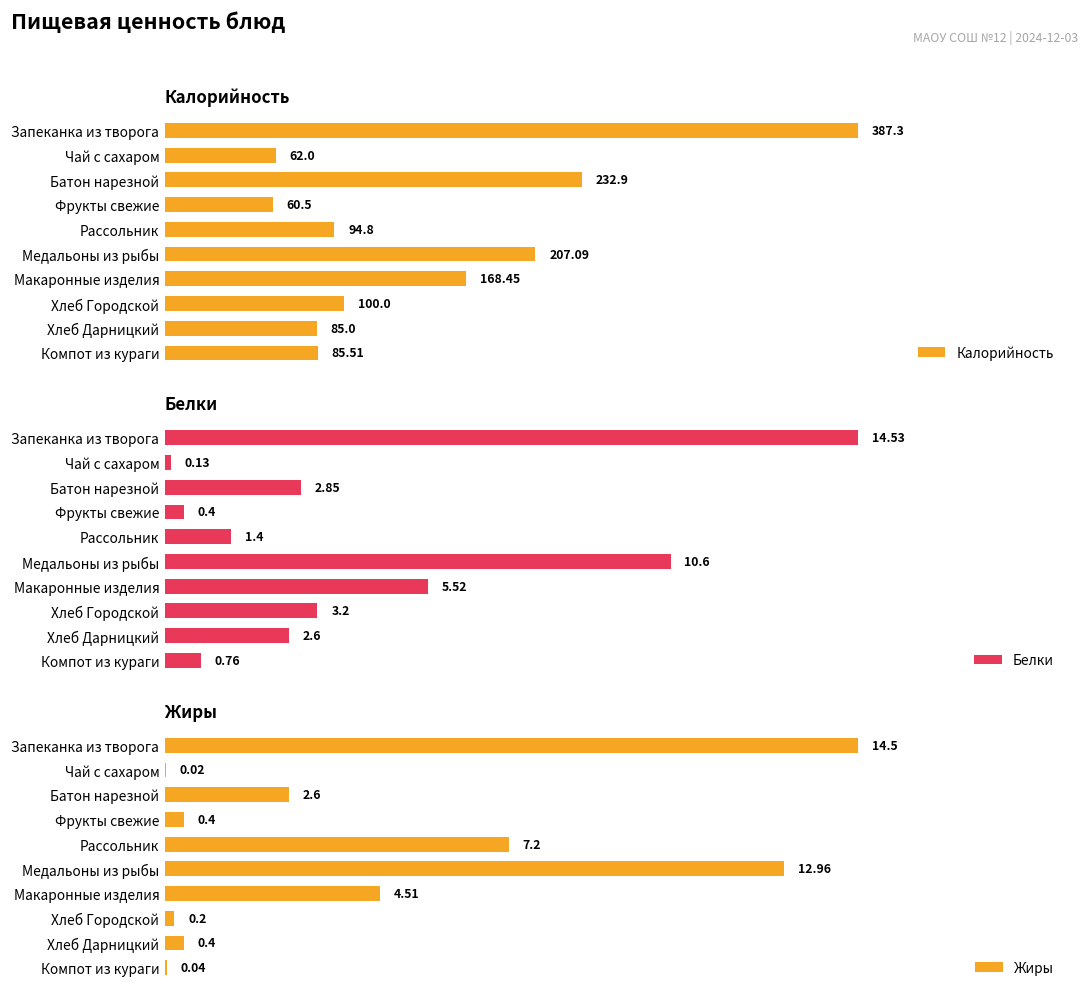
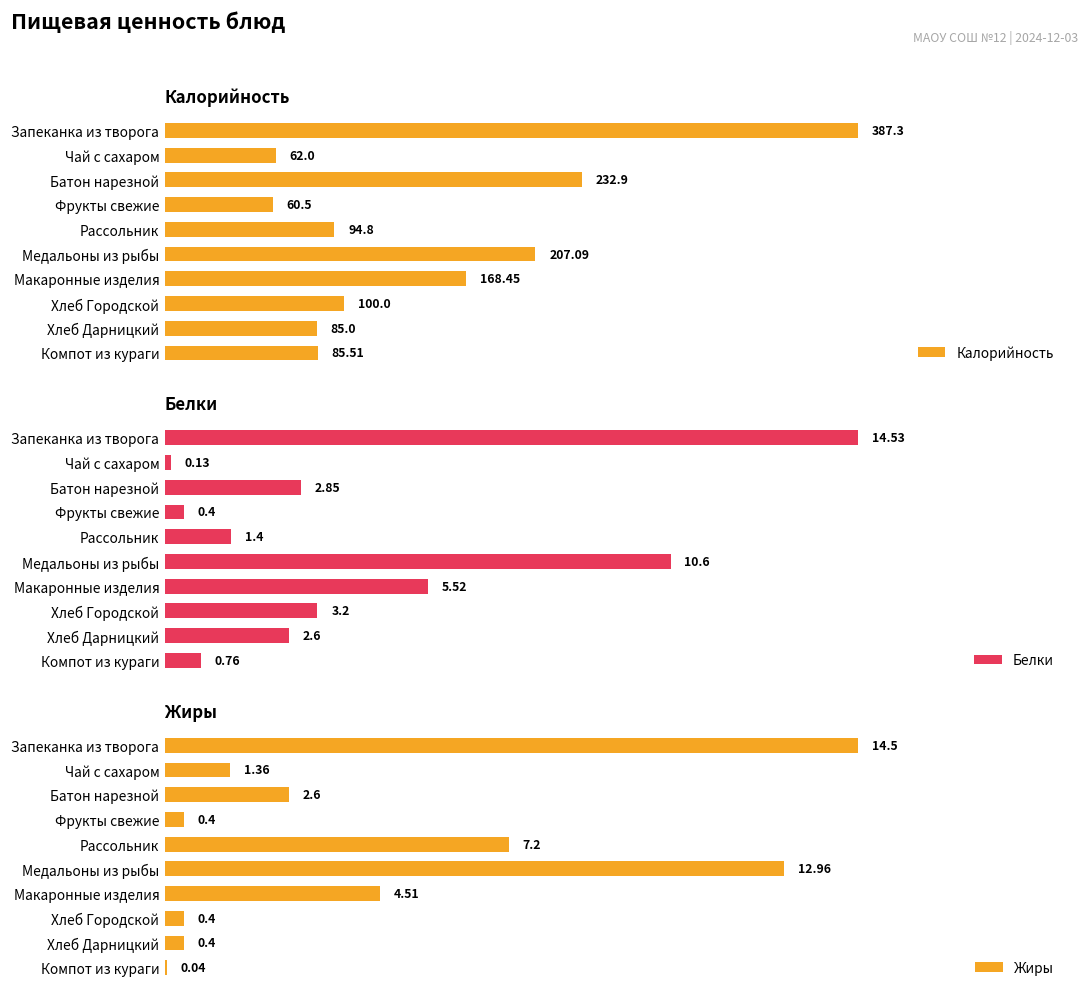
  {
    "Калорийность": {
      "Запеканка из творога": 387.3,
      "Чай с сахаром": 62.0,
      "Батон нарезной": 232.9,
      "Фрукты свежие": 60.5,
      "Рассольник": 94.8,
      "Медальоны из рыбы": 207.09,
      "Макаронные изделия": 168.45,
      "Хлеб Городской": 100.0,
      "Хлеб Дарницкий": 85.0,
      "Компот из кураги": 85.51
    },
    "Белки": {
      "Запеканка из творога": 14.53,
      "Чай с сахаром": 0.13,
      "Батон нарезной": 2.85,
      "Фрукты свежие": 0.4,
      "Рассольник": 1.4,
      "Медальоны из рыбы": 10.6,
      "Макаронные изделия": 5.52,
      "Хлеб Городской": 3.2,
      "Хлеб Дарницкий": 2.6,
      "Компот из кураги": 0.76
    },
    "Жиры": {
      "Запеканка из творога": 14.5,
-     "Чай с сахаром": 0.02,
+     "Чай с сахаром": 1.36,
      "Батон нарезной": 2.6,
      "Фрукты свежие": 0.4,
      "Рассольник": 7.2,
      "Медальоны из рыбы": 12.96,
      "Макаронные изделия": 4.51,
-     "Хлеб Городской": 0.2,
+     "Хлеб Городской": 0.4,
      "Хлеб Дарницкий": 0.4,
      "Компот из кураги": 0.04
    }
  }
